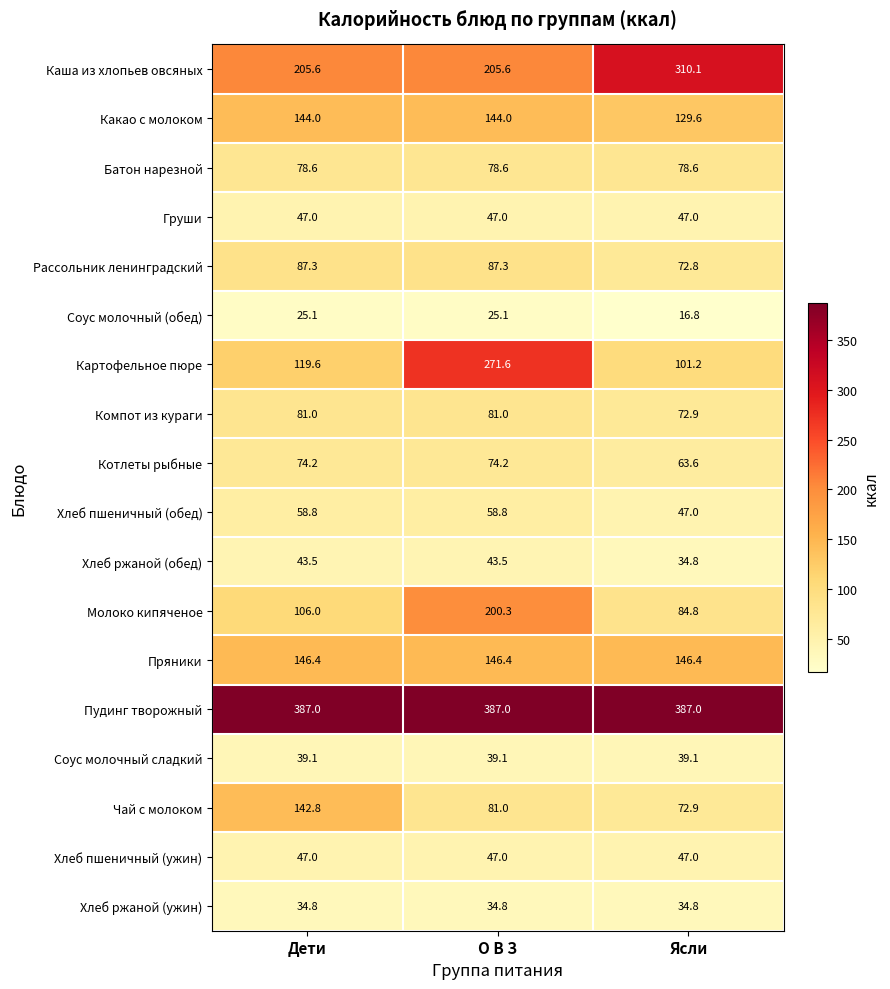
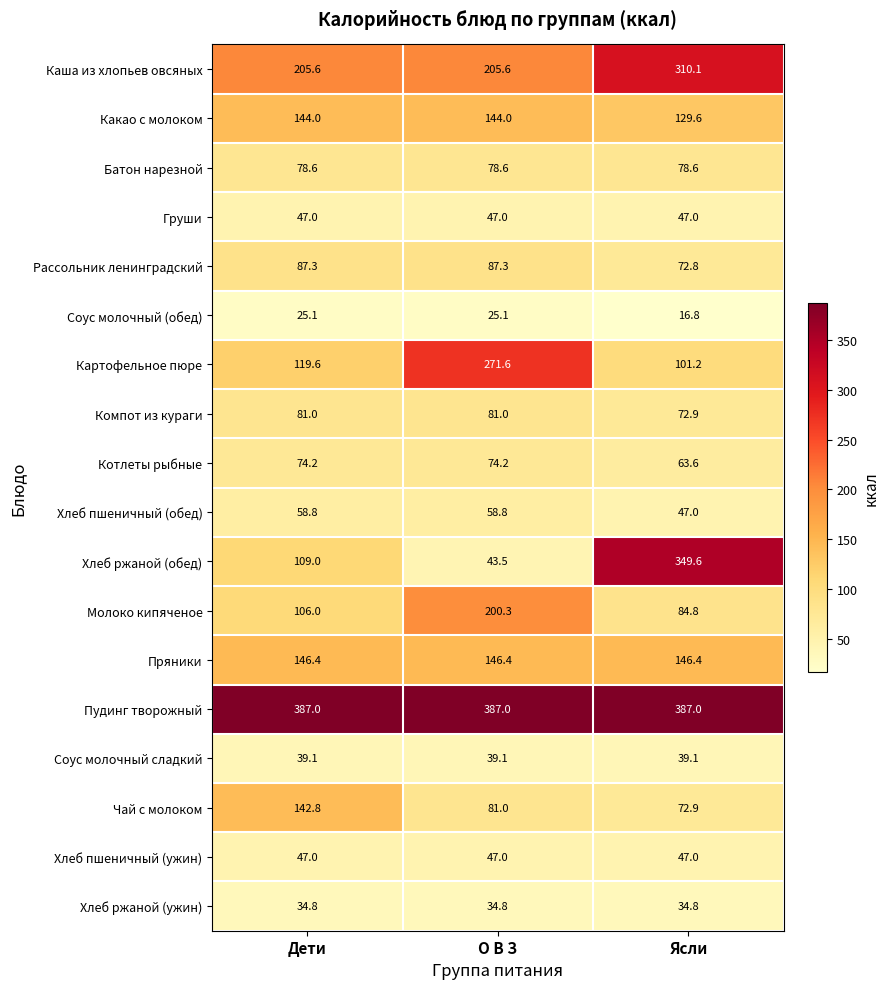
  {
    "Каша из хлопьев овсяных": {
      "Дети": 205.6,
      "О В З": 205.6,
      "Ясли": 310.1
    },
    "Какао с молоком": {
      "Дети": 144.0,
      "О В З": 144.0,
      "Ясли": 129.6
    },
    "Батон нарезной": {
      "Дети": 78.6,
      "О В З": 78.6,
      "Ясли": 78.6
    },
    "Груши": {
      "Дети": 47.0,
      "О В З": 47.0,
      "Ясли": 47.0
    },
    "Рассольник ленинградский": {
      "Дети": 87.3,
      "О В З": 87.3,
      "Ясли": 72.8
    },
    "Соус молочный (обед)": {
      "Дети": 25.1,
      "О В З": 25.1,
      "Ясли": 16.8
    },
    "Картофельное пюре": {
      "Дети": 119.6,
      "О В З": 271.6,
      "Ясли": 101.2
    },
    "Компот из кураги": {
      "Дети": 81.0,
      "О В З": 81.0,
      "Ясли": 72.9
    },
    "Котлеты рыбные": {
      "Дети": 74.2,
      "О В З": 74.2,
      "Ясли": 63.6
    },
    "Хлеб пшеничный (обед)": {
      "Дети": 58.8,
      "О В З": 58.8,
      "Ясли": 47.0
    },
    "Хлеб ржаной (обед)": {
-     "Дети": 43.5,
+     "Дети": 109.0,
      "О В З": 43.5,
-     "Ясли": 34.8
+     "Ясли": 349.6
    },
    "Молоко кипяченое": {
      "Дети": 106.0,
      "О В З": 200.3,
      "Ясли": 84.8
    },
    "Пряники": {
      "Дети": 146.4,
      "О В З": 146.4,
      "Ясли": 146.4
    },
    "Пудинг творожный": {
      "Дети": 387.0,
      "О В З": 387.0,
      "Ясли": 387.0
    },
    "Соус молочный сладкий": {
      "Дети": 39.1,
      "О В З": 39.1,
      "Ясли": 39.1
    },
    "Чай с молоком": {
      "Дети": 142.8,
      "О В З": 81.0,
      "Ясли": 72.9
    },
    "Хлеб пшеничный (ужин)": {
      "Дети": 47.0,
      "О В З": 47.0,
      "Ясли": 47.0
    },
    "Хлеб ржаной (ужин)": {
      "Дети": 34.8,
      "О В З": 34.8,
      "Ясли": 34.8
    }
  }
